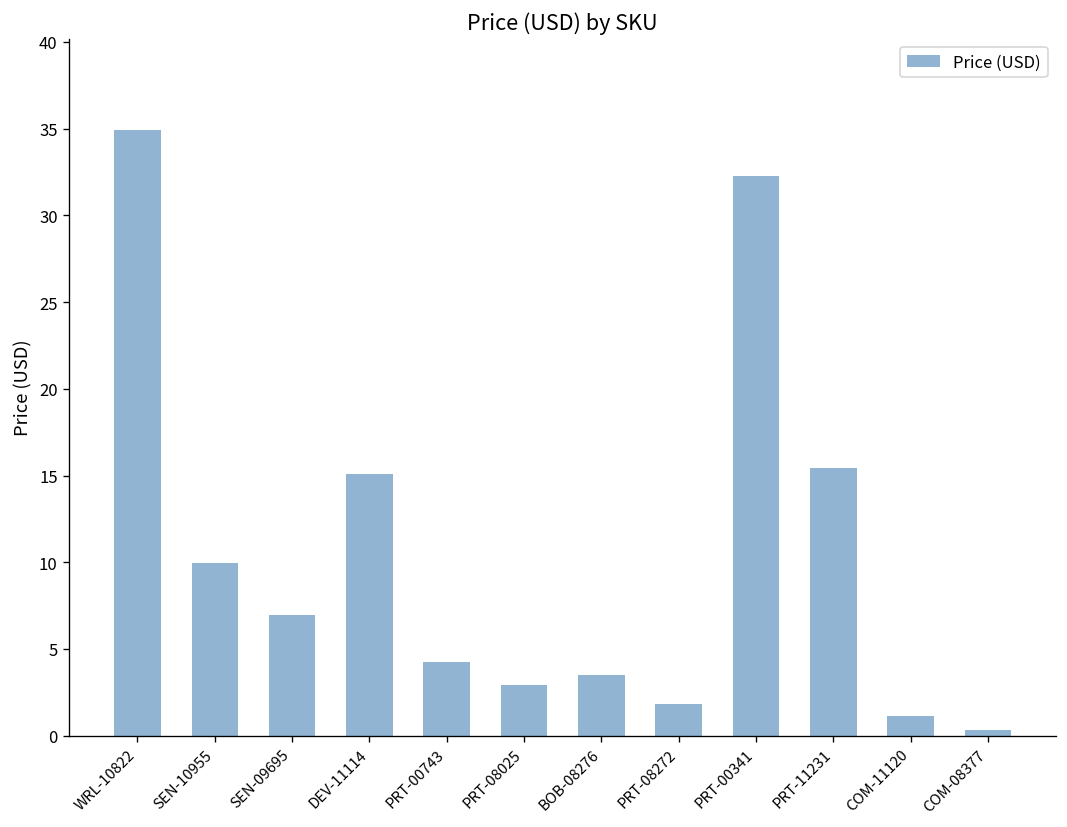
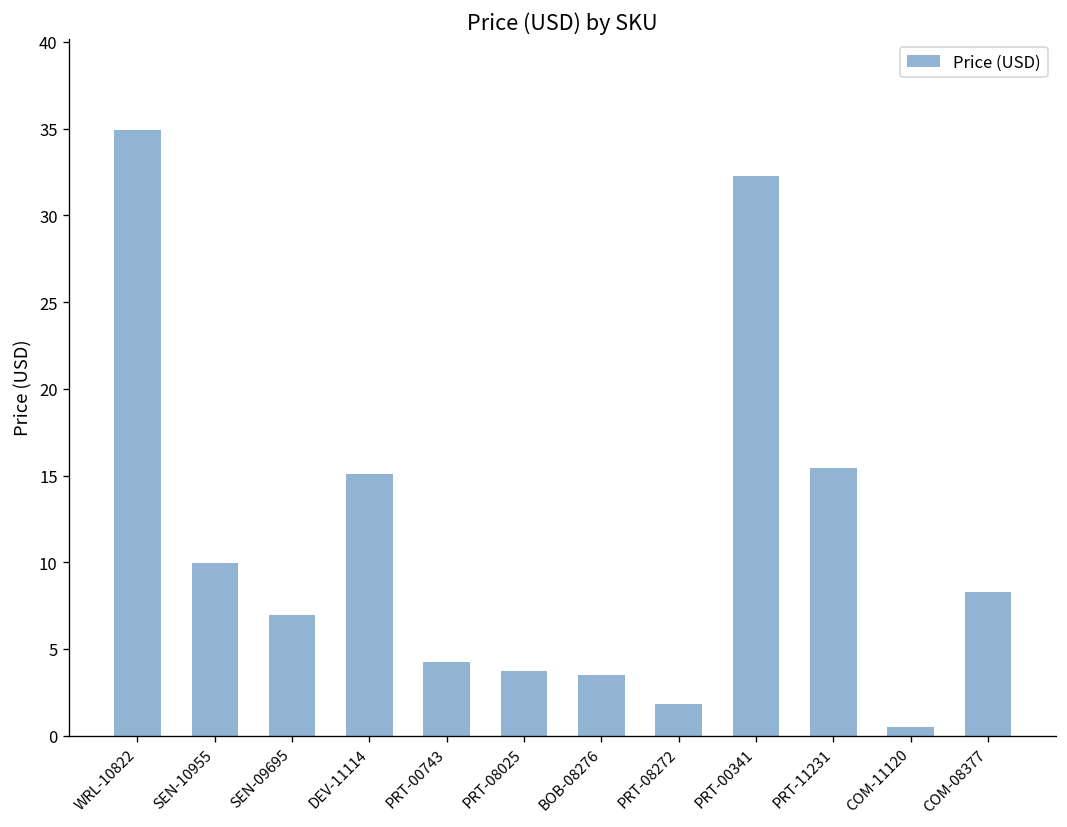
  {
    "WRL-10822": 35.0,
    "SEN-10955": 10.0,
    "SEN-09695": 7.0,
    "DEV-11114": 15.1,
    "PRT-00743": 4.3,
-   "PRT-08025": 3.0,
+   "PRT-08025": 3.8,
    "BOB-08276": 3.5,
    "PRT-08272": 1.8,
    "PRT-00341": 32.3,
    "PRT-11231": 15.4,
-   "COM-11120": 1.2,
-   "COM-08377": 0.3
+   "COM-11120": 0.5,
+   "COM-08377": 8.3
  }
